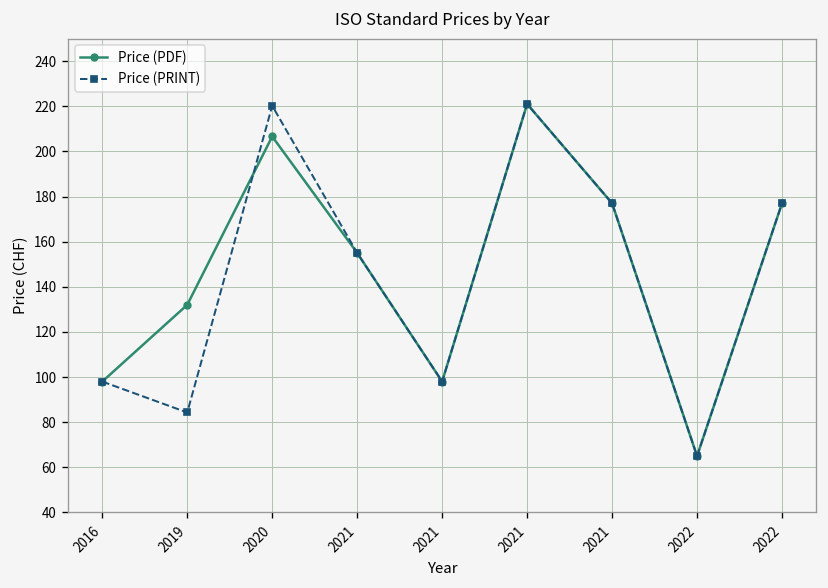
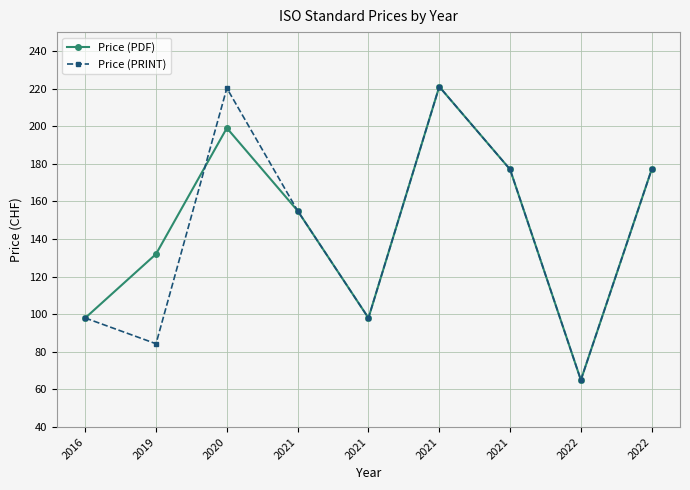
  {
    "Price (PDF)": {
      "2019": 132,
-     "2020": 207
+     "2020": 199
    },
    "Price (PRINT)": {
      "2019": 84,
      "2020": 220
    }
  }
